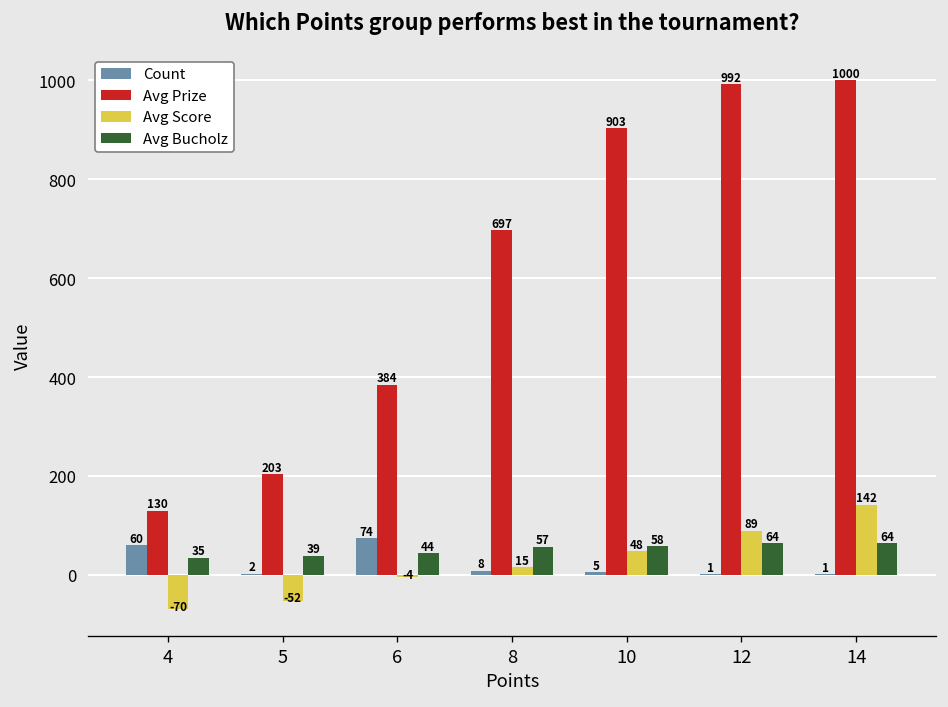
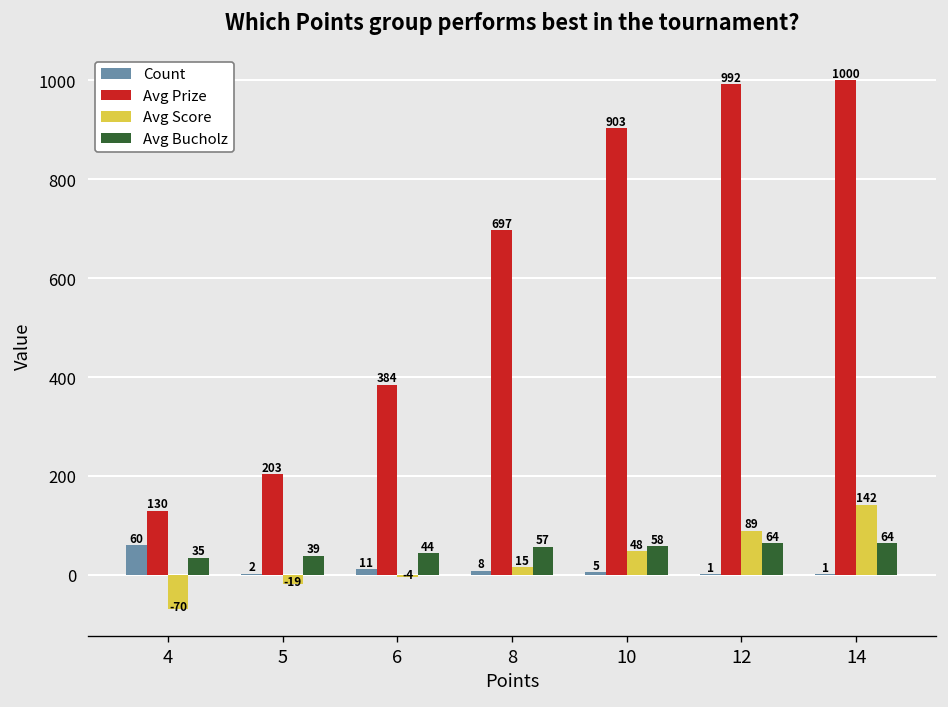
  {
    "Count": {
      "4": 60,
      "5": 2,
-     "6": 74,
+     "6": 11,
      "8": 8,
      "10": 5,
      "12": 1,
      "14": 1
    },
    "Avg Prize": {
      "4": 130,
      "5": 203,
      "6": 384,
      "8": 697,
      "10": 903,
      "12": 992,
      "14": 1000
    },
    "Avg Score": {
      "4": -70,
-     "5": -52,
+     "5": -19,
      "6": -4,
      "8": 15,
      "10": 48,
      "12": 89,
      "14": 142
    },
    "Avg Bucholz": {
      "4": 35,
      "5": 39,
      "6": 44,
      "8": 57,
      "10": 58,
      "12": 64,
      "14": 64
    }
  }
